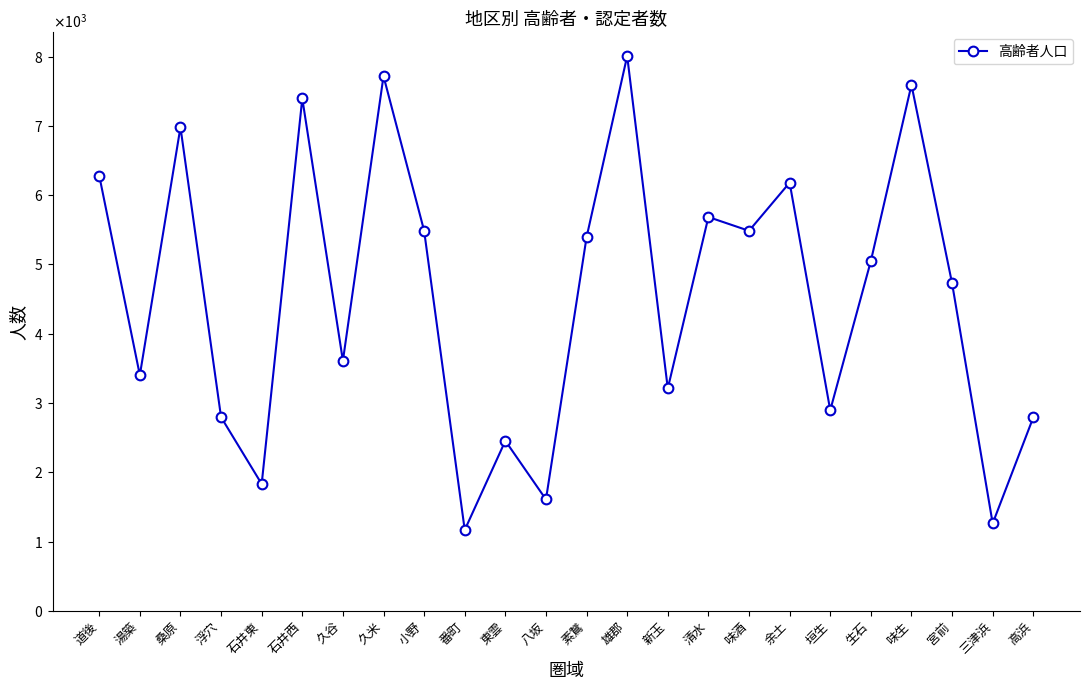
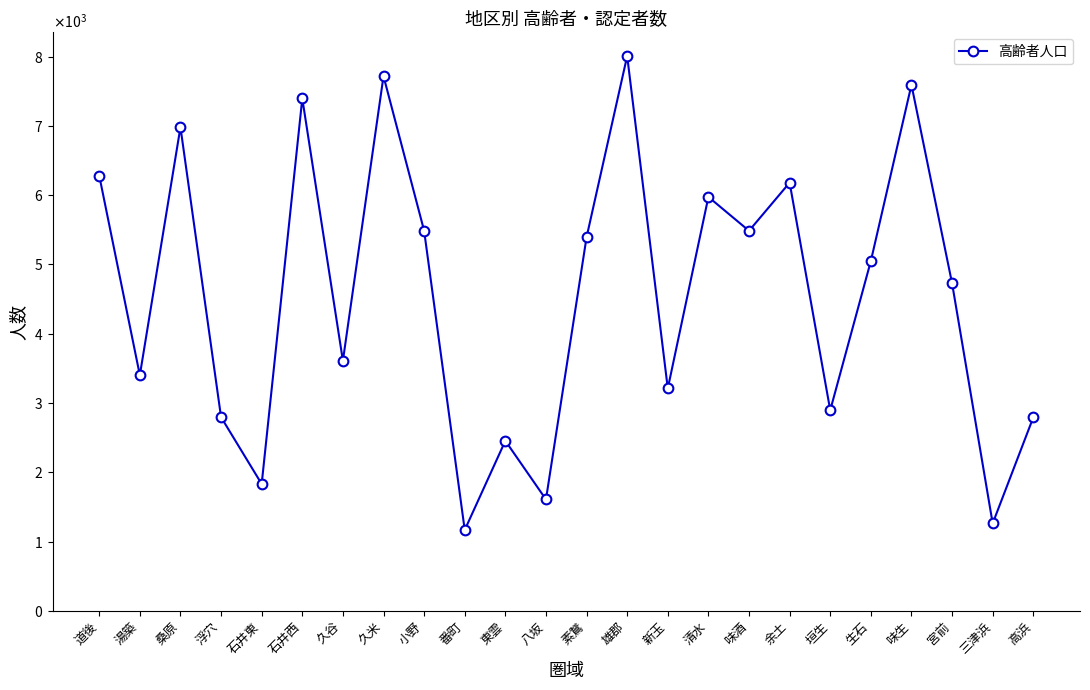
  {
    "道後": 6300,
    "湯築": 3400,
    "桑原": 7000,
    "浮穴": 2800,
    "石井東": 1800,
    "石井西": 7400,
    "久谷": 3600,
    "久米": 7700,
    "小野": 5500,
    "番町": 1200,
    "東雲": 2500,
    "八坂": 1600,
    "素鵞": 5400,
    "雄郡": 8000,
    "新玉": 3200,
-   "清水": 5700,
+   "清水": 6000,
    "味酒": 5500,
    "余土": 6200,
    "垣生": 2900,
    "生石": 5100,
    "味生": 7600,
    "宮前": 4700,
    "三津浜": 1300,
    "高浜": 2800
  }
